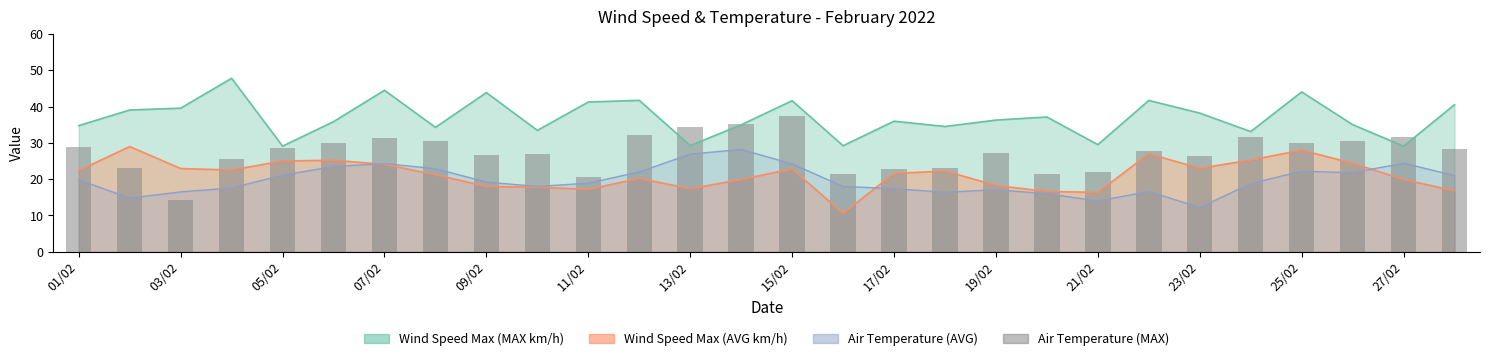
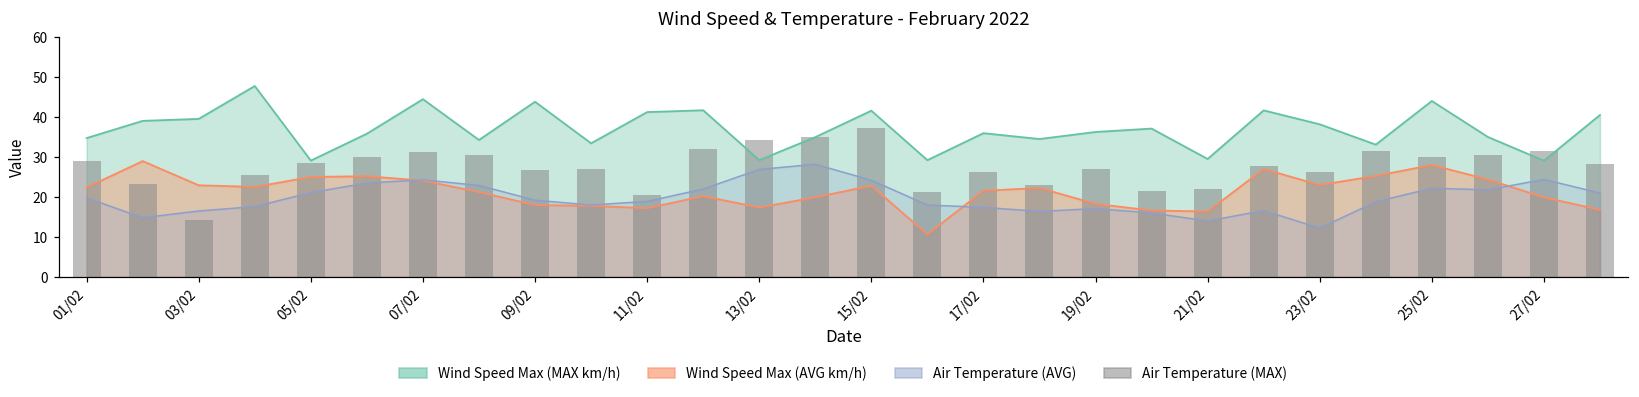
  {
    "Air Temperature (MAX)": {
      "01/02": 29,
      "03/02": 14,
      "05/02": 29,
      "07/02": 31,
      "09/02": 27,
      "11/02": 21,
      "13/02": 34,
      "15/02": 37,
-     "17/02": 23,
+     "17/02": 26,
      "19/02": 27,
      "21/02": 22,
      "23/02": 26,
      "25/02": 30,
      "27/02": 32
    },
    "Wind Speed Max (AVG km/h)": {
      "01/02": 22,
      "03/02": 23,
      "05/02": 25,
      "09/02": 18,
      "11/02": 17,
      "13/02": 17,
      "15/02": 23,
      "17/02": 22,
      "19/02": 18,
      "21/02": 16,
      "23/02": 23,
      "25/02": 28,
      "27/02": 20
    }
  }
